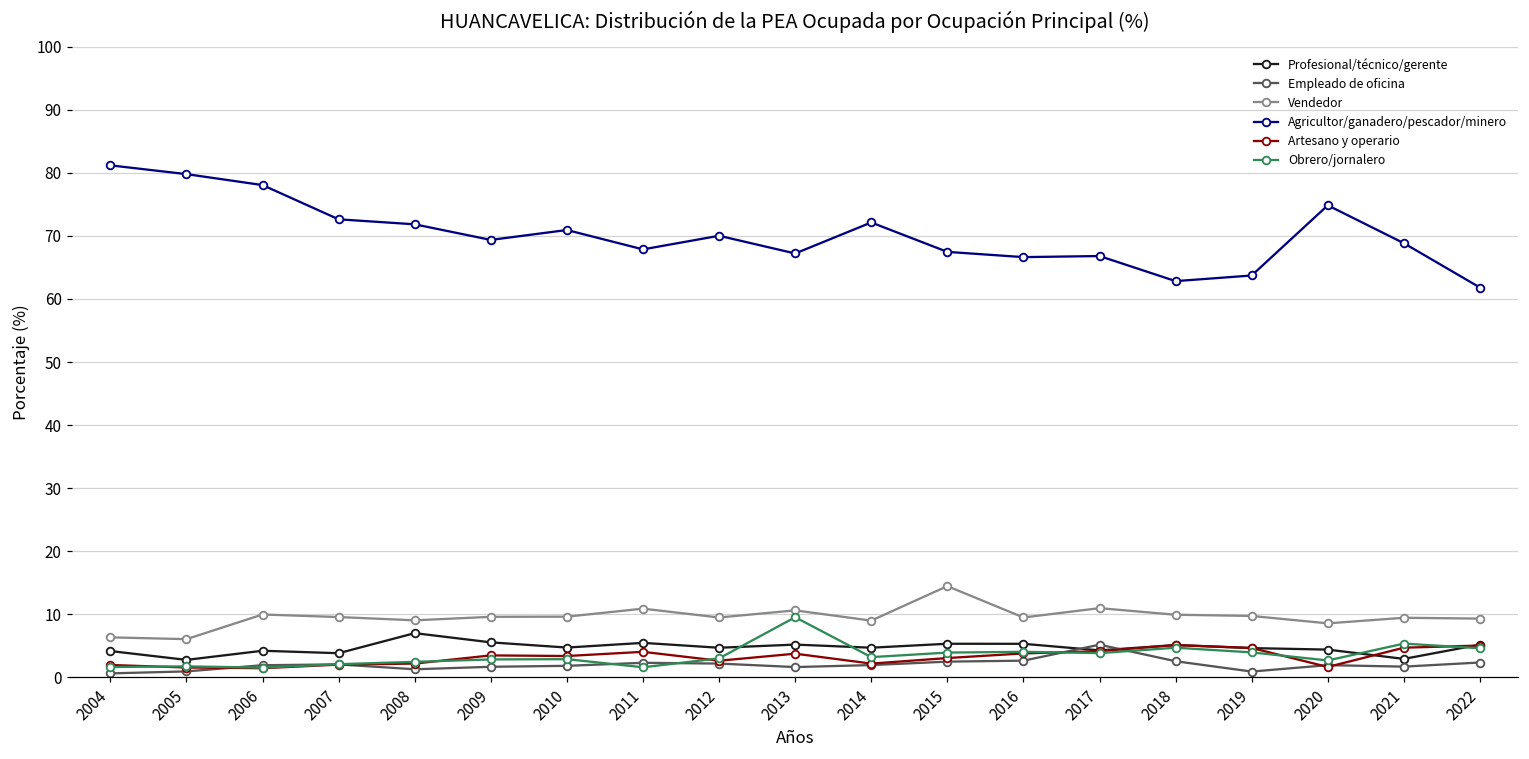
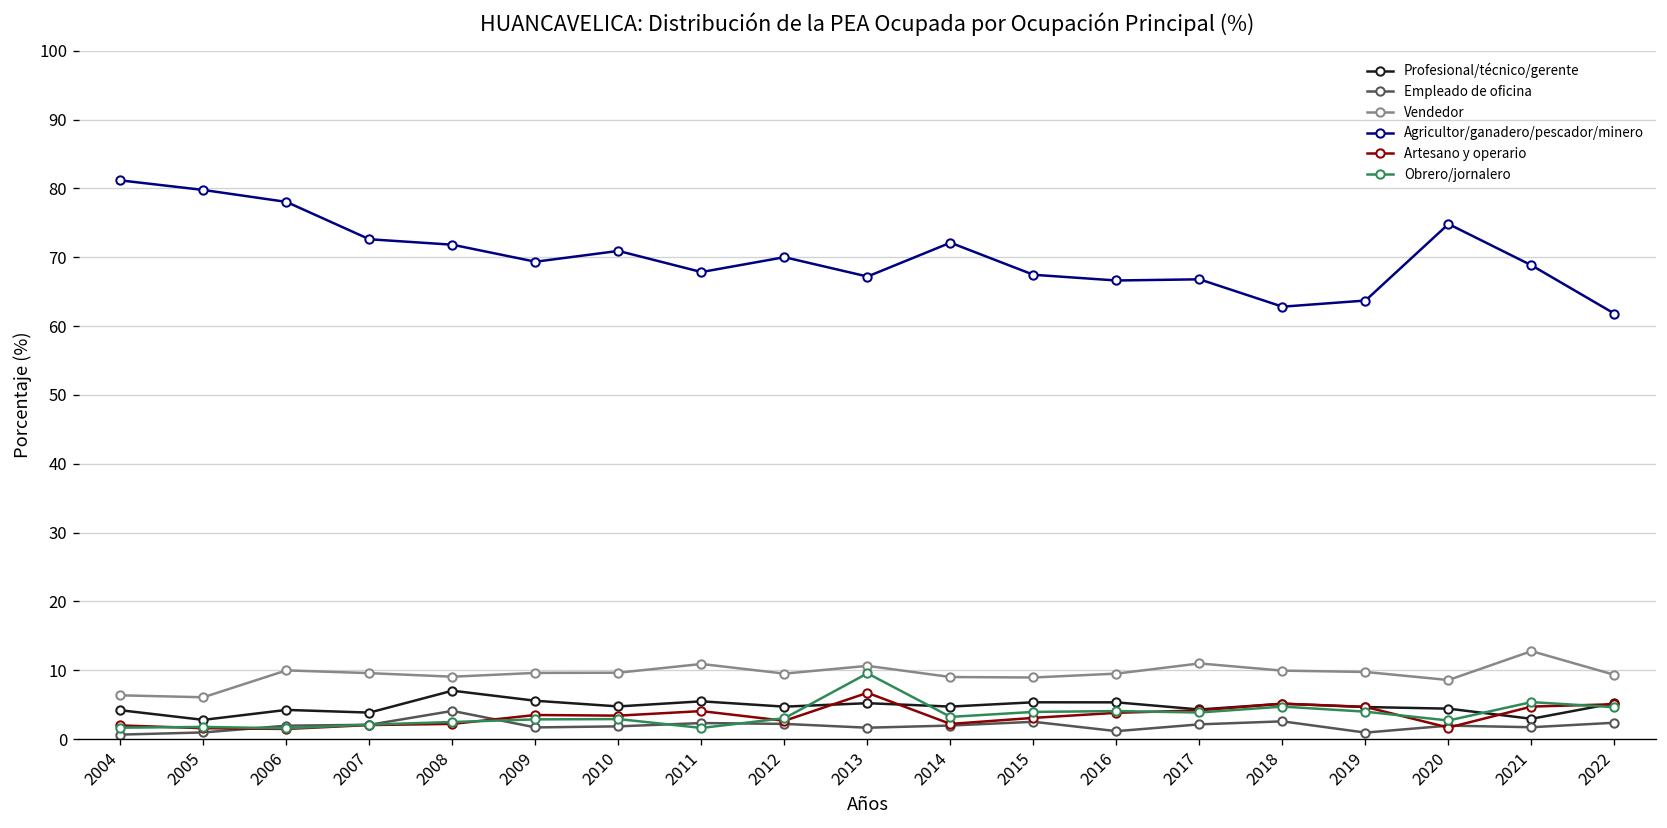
  {
    "Profesional/técnico/gerente": {
      "2004": 4,
      "2005": 3,
      "2006": 4,
      "2007": 4,
      "2008": 7,
      "2009": 6,
      "2010": 5,
      "2011": 5,
      "2012": 5,
      "2013": 5,
      "2014": 5,
      "2015": 5,
      "2016": 5,
      "2020": 4,
      "2021": 3
    },
    "Empleado de oficina": {
      "2004": 1,
      "2005": 1,
-     "2008": 1,
+     "2008": 4,
      "2009": 2,
      "2010": 2,
      "2011": 2,
      "2013": 2,
      "2015": 3,
-     "2016": 3,
-     "2017": 5,
+     "2016": 1,
+     "2017": 2,
      "2018": 3,
      "2019": 1,
      "2021": 2,
      "2022": 2
    },
    "Vendedor": {
      "2004": 6,
      "2005": 6,
      "2006": 10,
      "2007": 10,
      "2008": 9,
      "2009": 10,
      "2010": 10,
      "2011": 11,
      "2012": 10,
      "2013": 11,
      "2014": 9,
-     "2015": 14,
+     "2015": 9,
      "2016": 10,
      "2017": 11,
      "2018": 10,
      "2019": 10,
      "2020": 9,
-     "2021": 9,
+     "2021": 13,
      "2022": 9
    },
    "Agricultor/ganadero/pescador/minero": {
      "2004": 81,
      "2005": 80,
      "2006": 78,
      "2007": 73,
      "2008": 72,
      "2009": 69,
      "2010": 71,
      "2011": 68,
      "2012": 70,
      "2013": 67,
      "2014": 72,
      "2015": 67,
      "2016": 67,
      "2017": 67,
      "2018": 63,
      "2019": 64,
      "2020": 75,
      "2021": 69,
      "2022": 62
    },
    "Artesano y operario": {
      "2009": 4,
      "2010": 3,
      "2011": 4,
-     "2013": 4,
+     "2013": 7,
      "2015": 3,
      "2021": 5
    },
    "Obrero/jornalero": {
      "2009": 3,
      "2010": 3,
      "2011": 2,
      "2013": 10,
      "2014": 3,
      "2015": 4,
      "2019": 4,
      "2020": 3,
      "2021": 5
    }
  }
